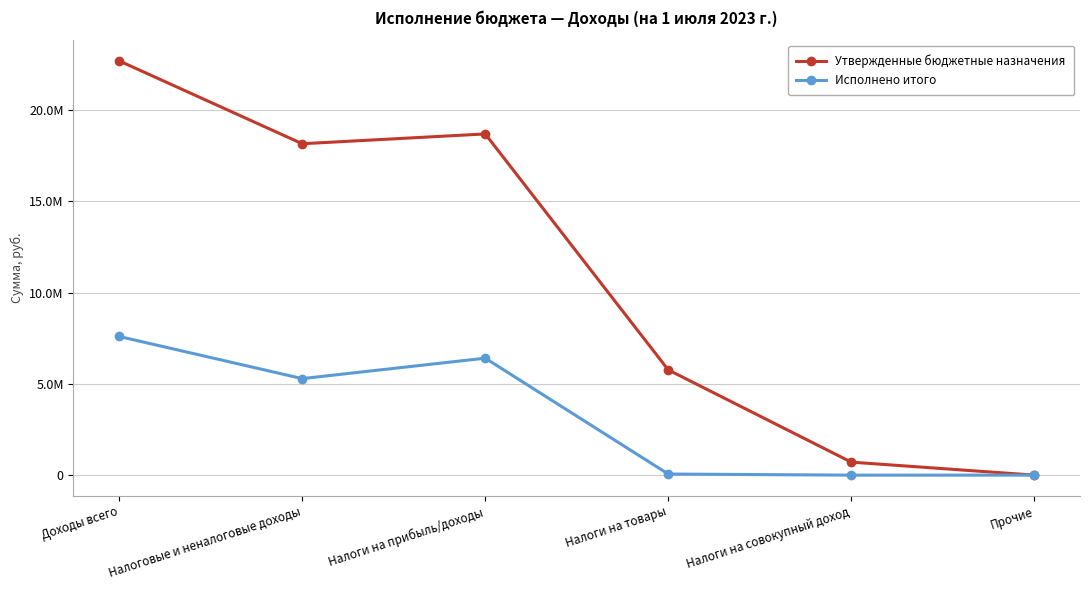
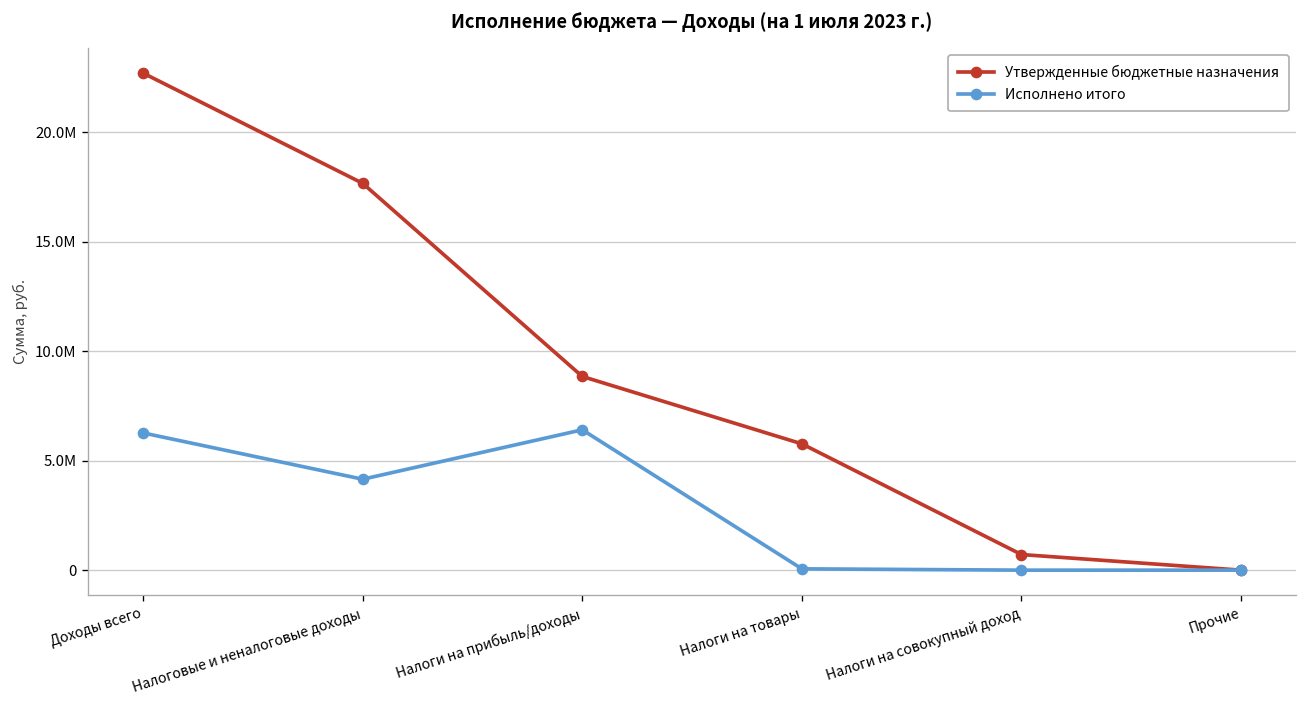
  {
    "Утвержденные бюджетные назначения": {
      "Доходы всего": 22700000,
-     "Налоговые и неналоговые доходы": 18200000,
-     "Налоги на прибыль/доходы": 18700000,
+     "Налоговые и неналоговые доходы": 17700000,
+     "Налоги на прибыль/доходы": 8800000,
      "Налоги на товары": 5800000,
      "Налоги на совокупный доход": 700000
    },
    "Исполнено итого": {
-     "Доходы всего": 7600000,
-     "Налоговые и неналоговые доходы": 5300000,
+     "Доходы всего": 6300000,
+     "Налоговые и неналоговые доходы": 4200000,
      "Налоги на прибыль/доходы": 6400000,
      "Налоги на товары": 100000,
      "Налоги на совокупный доход": 0
    }
  }
